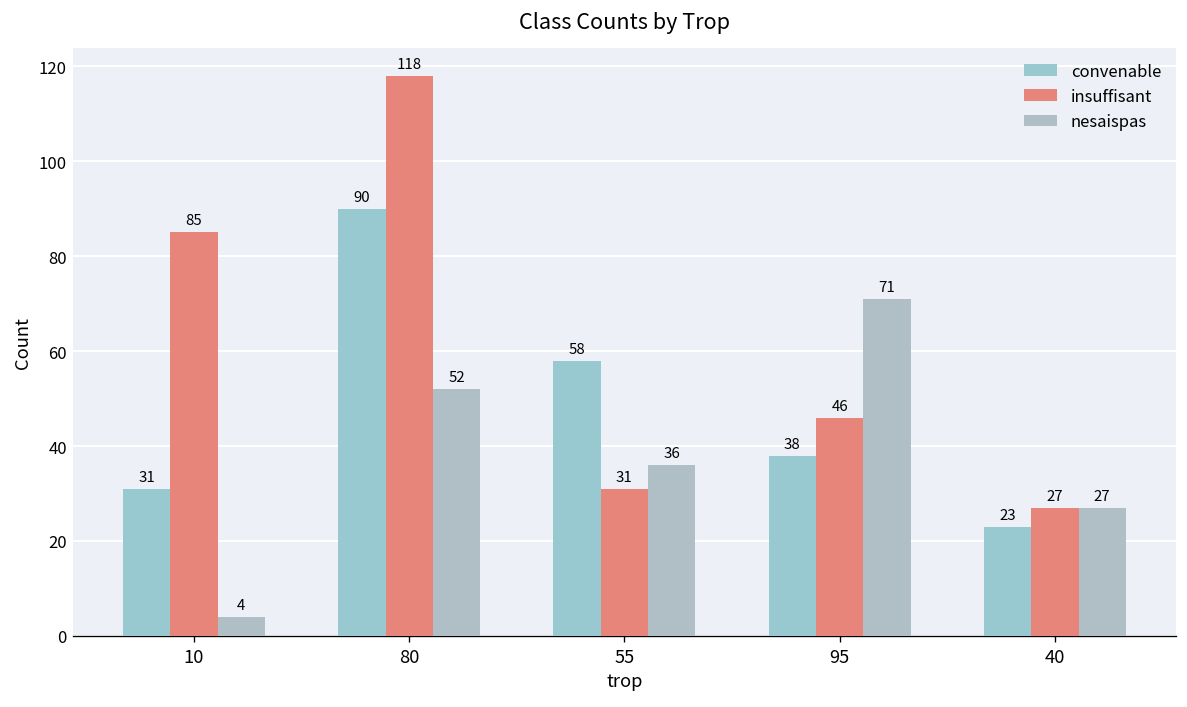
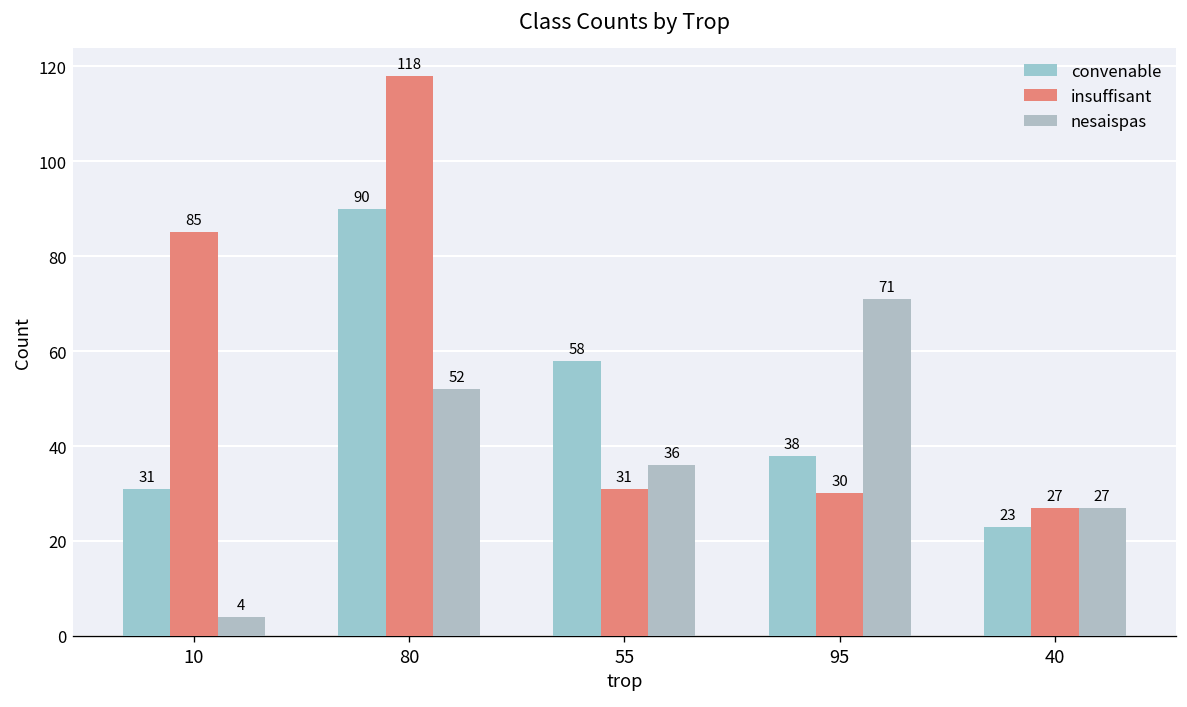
  {
    "insuffisant": {
      "10": 85,
      "80": 118,
      "55": 31,
-     "95": 46,
+     "95": 30,
      "40": 27
    }
  }
